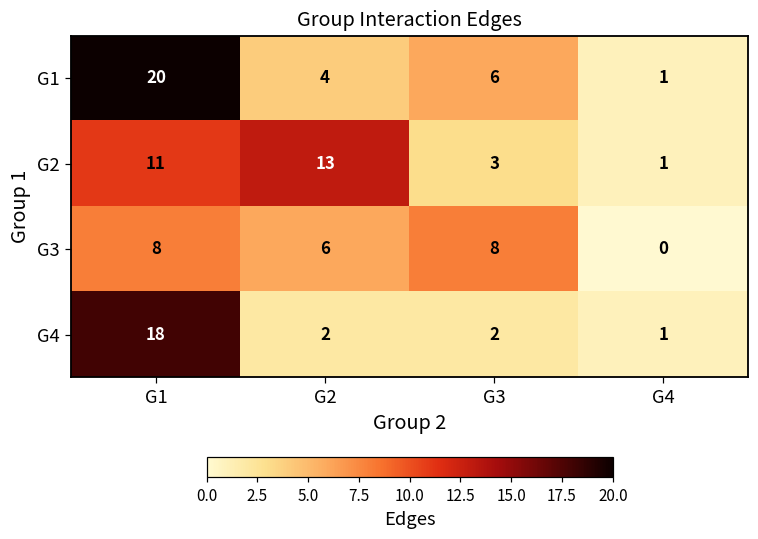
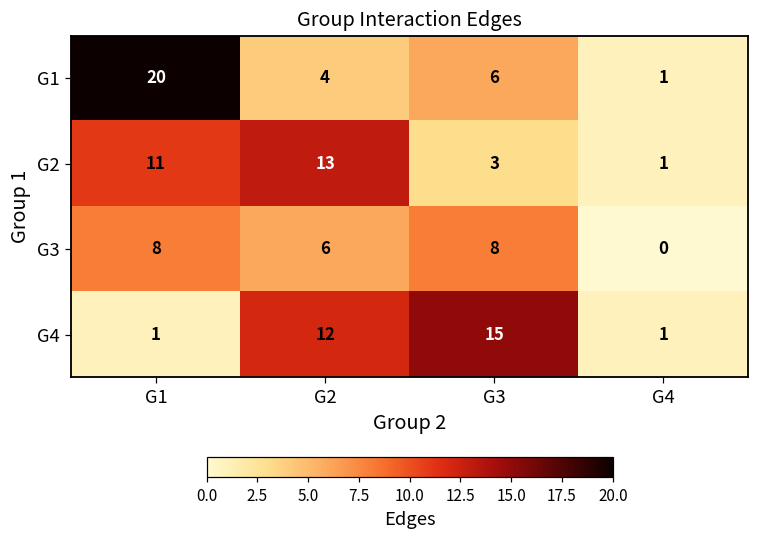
  {
    "G1": {
      "G1": 20,
      "G2": 4,
      "G3": 6,
      "G4": 1
    },
    "G2": {
      "G1": 11,
      "G2": 13,
      "G3": 3,
      "G4": 1
    },
    "G3": {
      "G1": 8,
      "G2": 6,
      "G3": 8,
      "G4": 0
    },
    "G4": {
-     "G1": 18,
-     "G2": 2,
-     "G3": 2,
+     "G1": 1,
+     "G2": 12,
+     "G3": 15,
      "G4": 1
    }
  }
